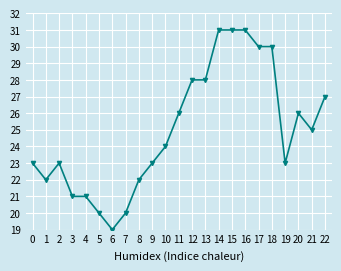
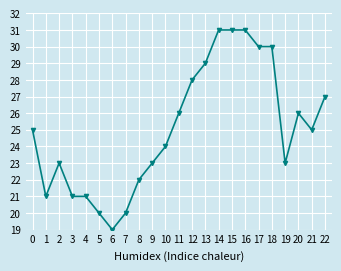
  {
-   "0": 23,
-   "1": 22,
+   "0": 25,
+   "1": 21,
    "2": 23,
    "3": 21,
    "4": 21,
    "5": 20,
    "6": 19,
    "7": 20,
    "8": 22,
    "9": 23,
    "10": 24,
    "11": 26,
    "12": 28,
-   "13": 28,
+   "13": 29,
    "14": 31,
    "15": 31,
    "16": 31,
    "17": 30,
    "18": 30,
    "19": 23,
    "20": 26,
    "21": 25,
    "22": 27
  }
